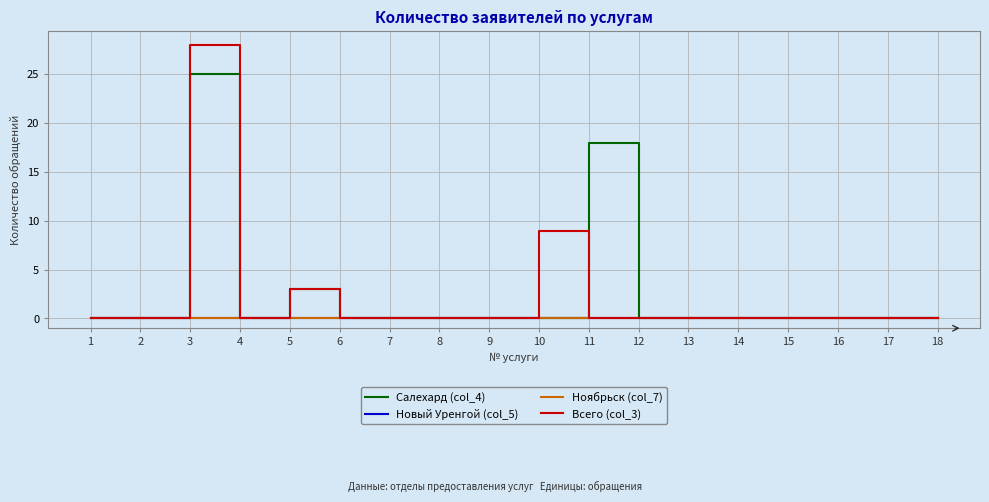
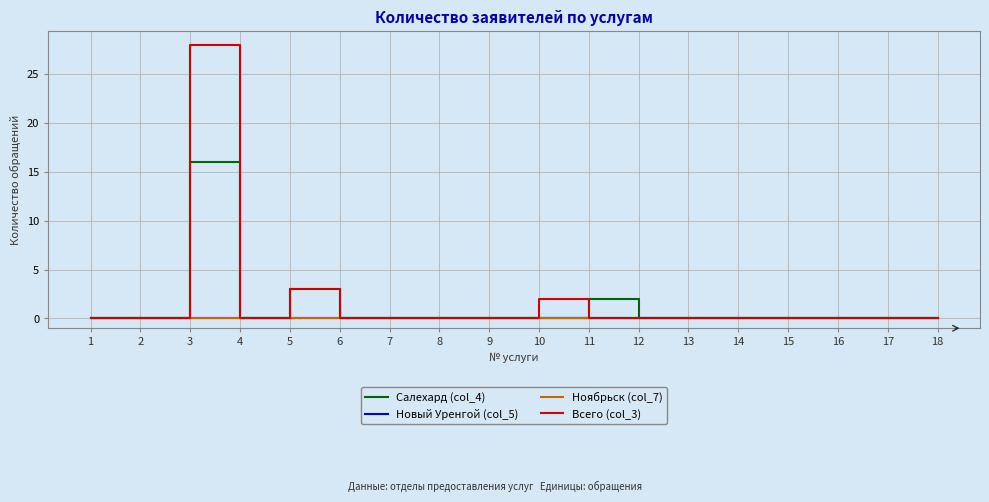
  {
    "Салехард (col_4)": {
-     "3": 25,
-     "11": 18
+     "3": 16,
+     "11": 2
    },
    "Ноябрьск (col_7)": {
      "3": 0,
      "5": 0
    },
    "Всего (col_3)": {
      "3": 28,
-     "10": 9
+     "10": 2
    }
  }
